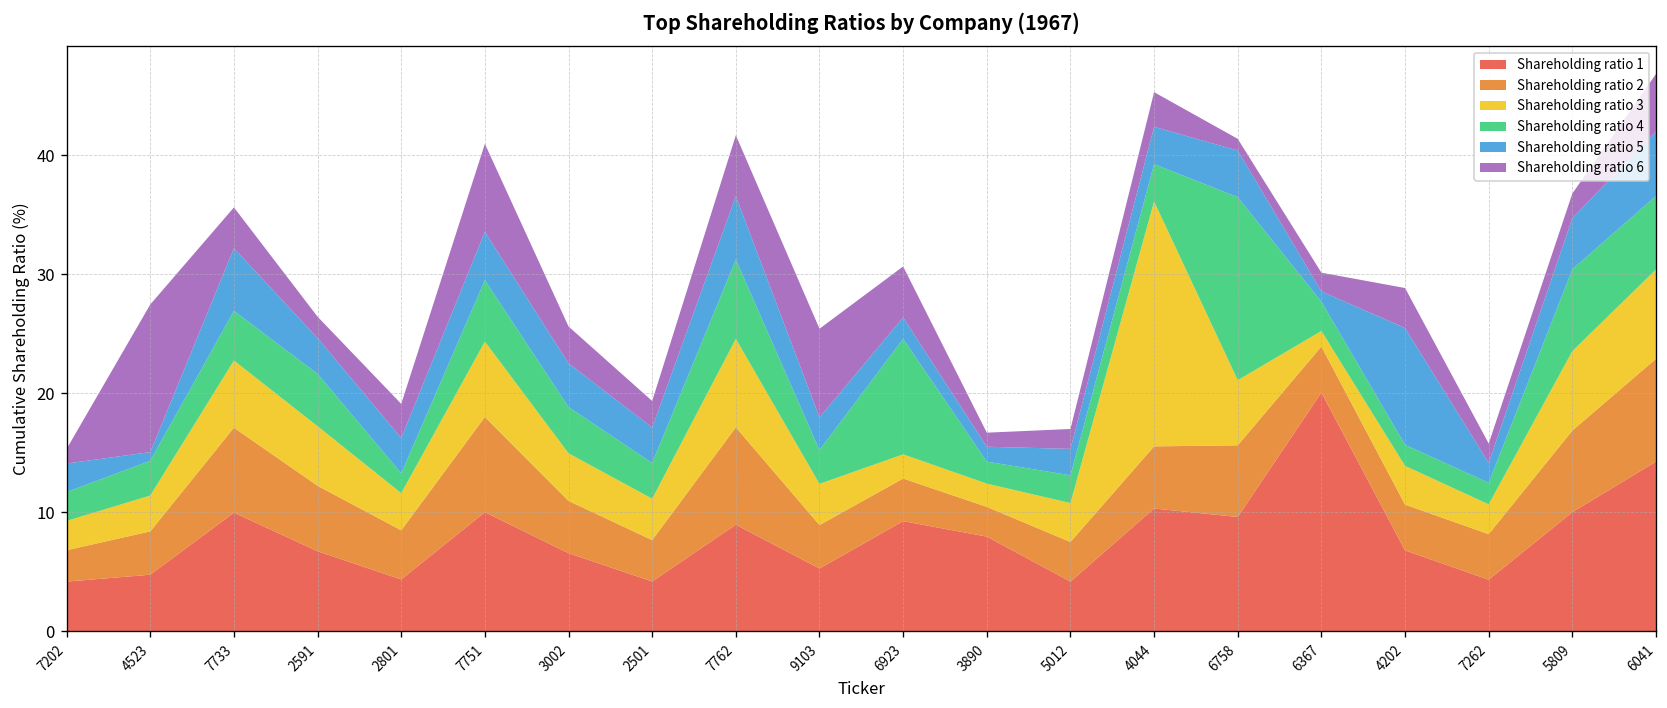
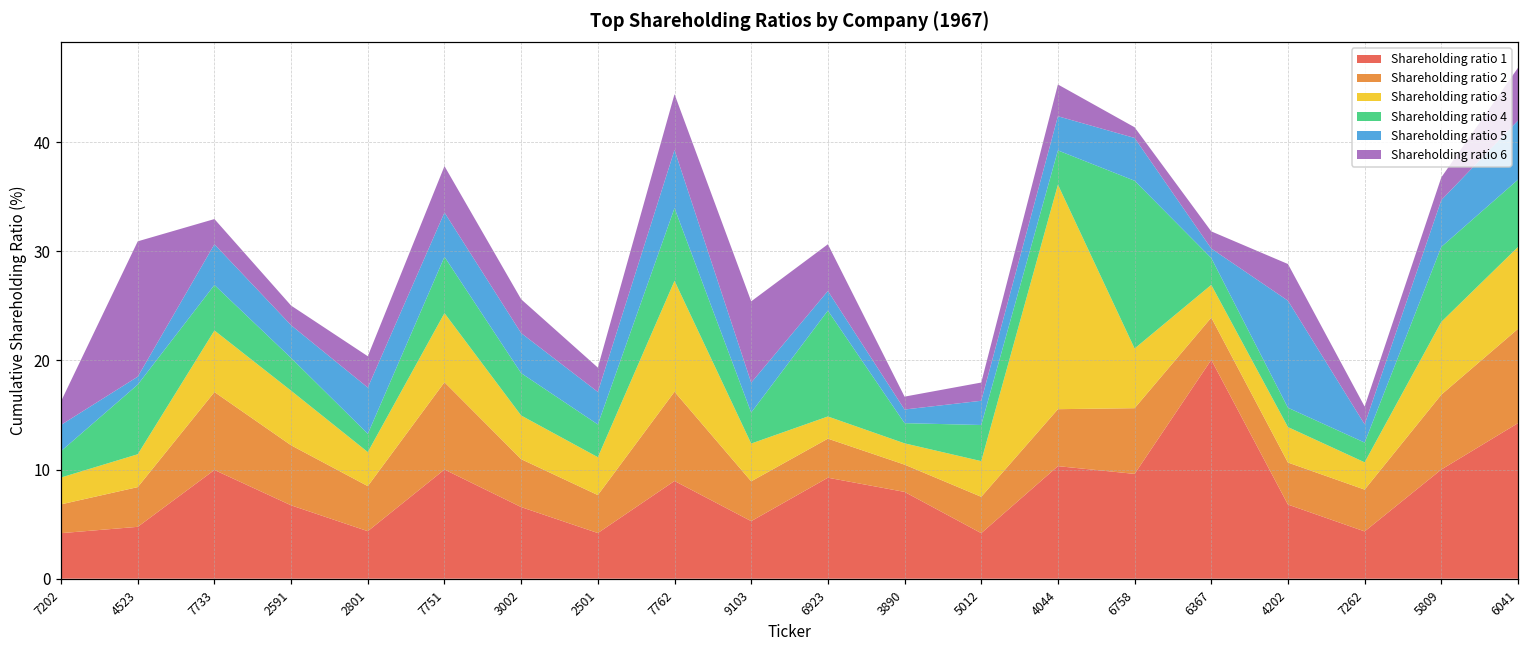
  {
    "Shareholding ratio 3": {
      "7202": 2,
      "4523": 3,
      "7733": 6,
      "2591": 5,
      "2801": 3,
      "7751": 6,
      "3002": 4,
      "2501": 3,
-     "7762": 7,
+     "7762": 10,
      "9103": 3,
      "6923": 2,
      "3890": 2,
      "5012": 3,
      "4044": 21,
      "6758": 5,
-     "6367": 1,
+     "6367": 3,
      "4202": 3,
      "7262": 3,
      "5809": 7,
      "6041": 8
    },
    "Shareholding ratio 4": {
      "7202": 2,
-     "4523": 3,
+     "4523": 6,
      "7733": 4,
-     "2591": 4,
+     "2591": 3,
      "2801": 2,
      "7751": 5,
      "3002": 4,
      "2501": 3,
      "7762": 7,
      "9103": 3,
      "6923": 10,
      "3890": 2,
-     "5012": 2,
+     "5012": 3,
      "4044": 3,
      "6758": 15,
      "6367": 2,
      "4202": 2,
      "7262": 2,
      "5809": 7,
      "6041": 6
    },
    "Shareholding ratio 5": {
      "7202": 2,
      "4523": 1,
-     "7733": 5,
+     "7733": 4,
      "2591": 3,
-     "2801": 3,
+     "2801": 4,
      "7751": 4,
      "3002": 4,
      "2501": 3,
      "7762": 5,
      "9103": 3,
      "6923": 2,
      "3890": 1,
      "5012": 2,
      "4044": 3,
      "6758": 4,
      "6367": 1,
      "4202": 10,
      "7262": 2,
      "5809": 4,
      "6041": 5
    },
    "Shareholding ratio 6": {
-     "7202": 1,
+     "7202": 2,
      "4523": 12,
-     "7733": 3,
+     "7733": 2,
      "2591": 2,
      "2801": 3,
-     "7751": 7,
+     "7751": 4,
      "3002": 3,
      "2501": 2,
      "7762": 5,
      "9103": 7,
      "6923": 4,
      "3890": 1,
      "5012": 2,
      "4044": 3,
      "6758": 1,
      "6367": 2,
      "4202": 3,
      "7262": 2,
      "5809": 2,
      "6041": 5
    }
  }
